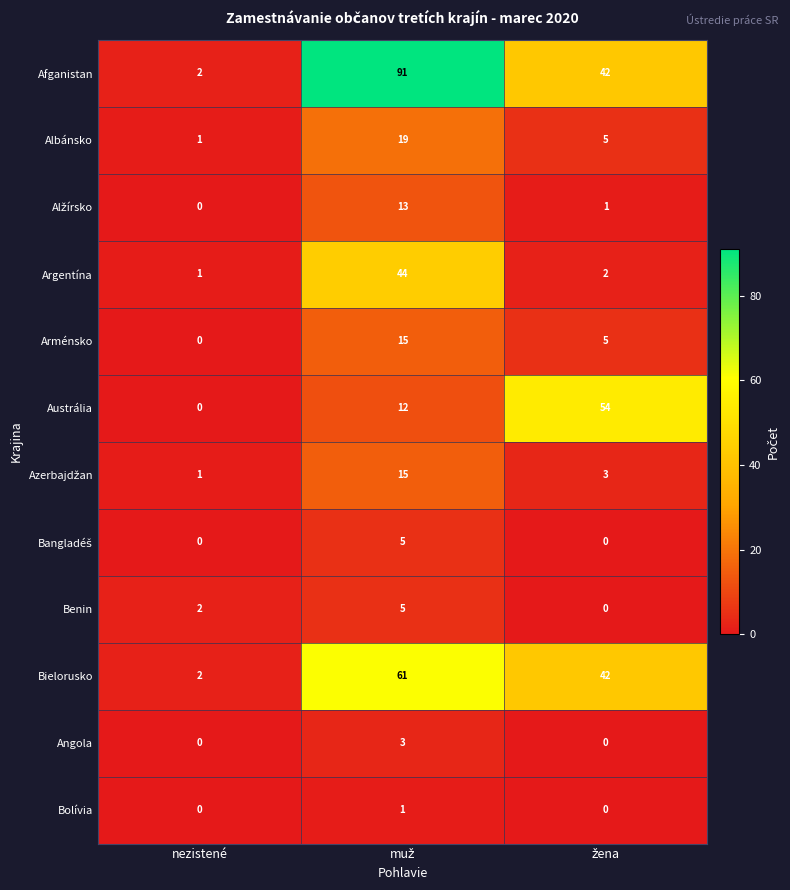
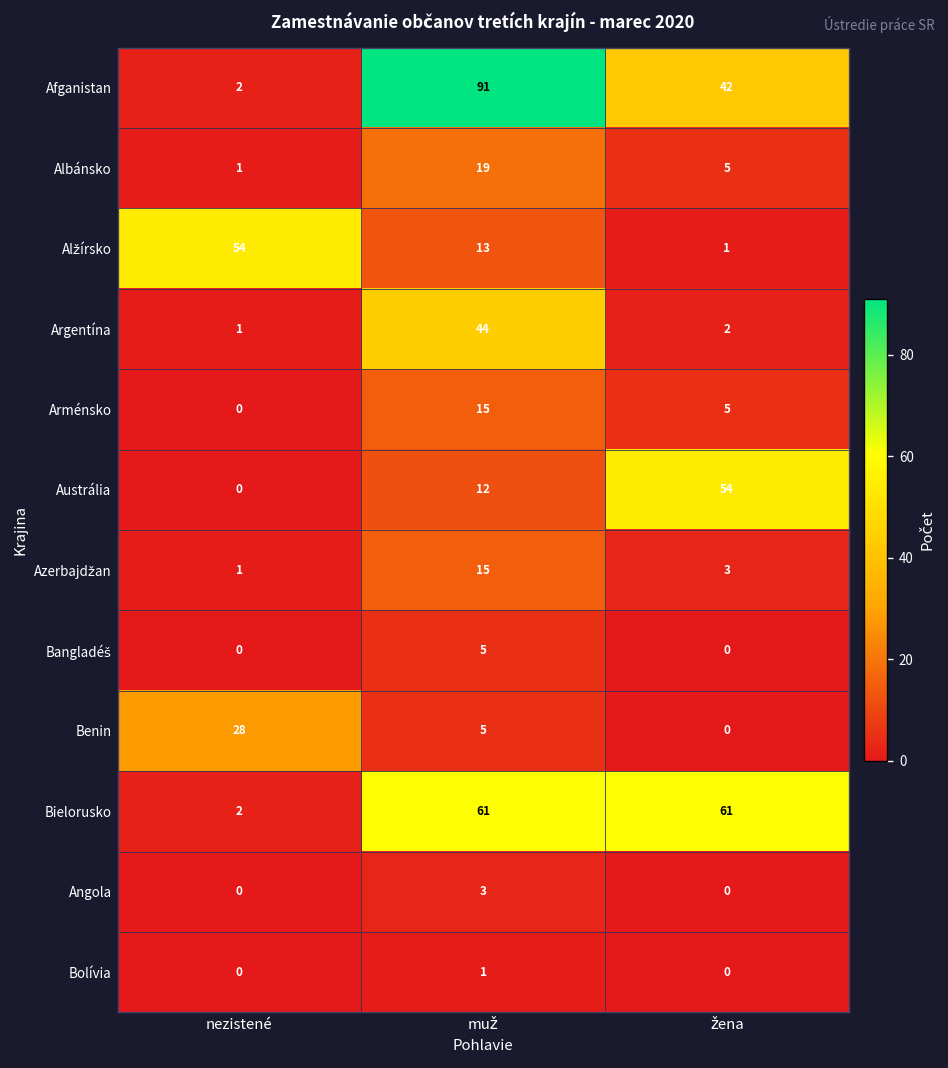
  {
    "Afganistan": {
      "nezistené": 2,
      "muž": 91,
      "žena": 42
    },
    "Albánsko": {
      "nezistené": 1,
      "muž": 19,
      "žena": 5
    },
    "Alžírsko": {
-     "nezistené": 0,
+     "nezistené": 54,
      "muž": 13,
      "žena": 1
    },
    "Argentína": {
      "nezistené": 1,
      "muž": 44,
      "žena": 2
    },
    "Arménsko": {
      "nezistené": 0,
      "muž": 15,
      "žena": 5
    },
    "Austrália": {
      "nezistené": 0,
      "muž": 12,
      "žena": 54
    },
    "Azerbajdžan": {
      "nezistené": 1,
      "muž": 15,
      "žena": 3
    },
    "Bangladéš": {
      "nezistené": 0,
      "muž": 5,
      "žena": 0
    },
    "Benin": {
-     "nezistené": 2,
+     "nezistené": 28,
      "muž": 5,
      "žena": 0
    },
    "Bielorusko": {
      "nezistené": 2,
      "muž": 61,
-     "žena": 42
+     "žena": 61
    },
    "Angola": {
      "nezistené": 0,
      "muž": 3,
      "žena": 0
    },
    "Bolívia": {
      "nezistené": 0,
      "muž": 1,
      "žena": 0
    }
  }
